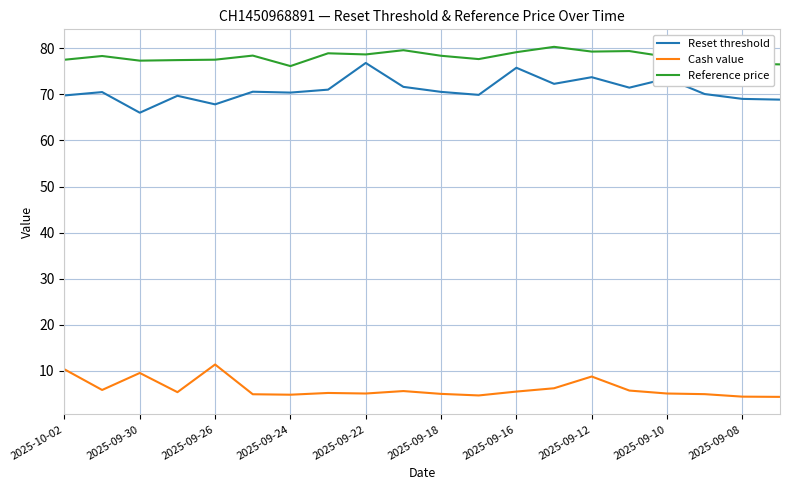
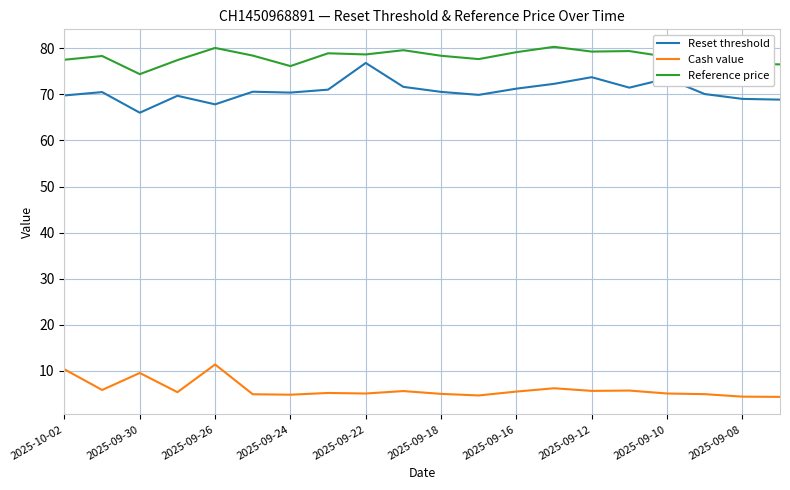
  {
    "Reset threshold": {
      "2025-10-02": 70,
      "2025-09-30": 66,
      "2025-09-26": 68,
      "2025-09-24": 70,
      "2025-09-22": 77,
      "2025-09-18": 71,
-     "2025-09-16": 76,
+     "2025-09-16": 71,
      "2025-09-12": 74,
      "2025-09-08": 69
    },
    "Cash value": {
      "2025-10-02": 10,
      "2025-09-30": 10,
      "2025-09-26": 11,
      "2025-09-24": 5,
      "2025-09-22": 5,
      "2025-09-18": 5,
      "2025-09-16": 5,
-     "2025-09-12": 9,
+     "2025-09-12": 6,
      "2025-09-10": 5,
      "2025-09-08": 4
    },
    "Reference price": {
      "2025-10-02": 78,
-     "2025-09-30": 77,
-     "2025-09-26": 78,
+     "2025-09-30": 74,
+     "2025-09-26": 80,
      "2025-09-24": 76,
      "2025-09-22": 79,
      "2025-09-18": 78,
      "2025-09-16": 79,
      "2025-09-12": 79
    }
  }
